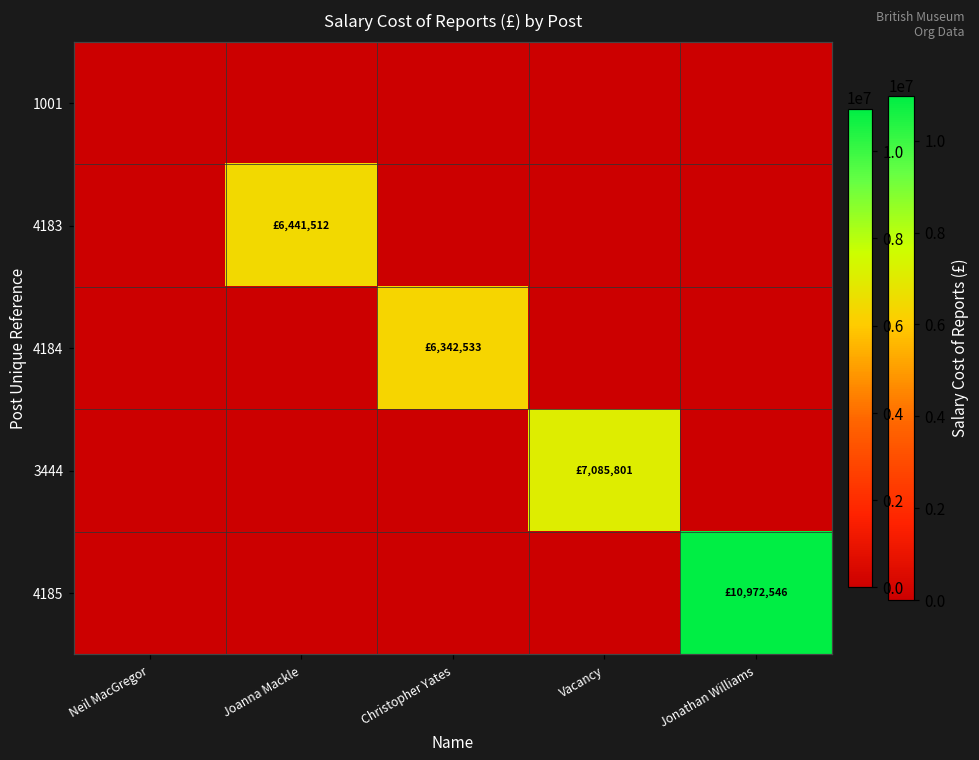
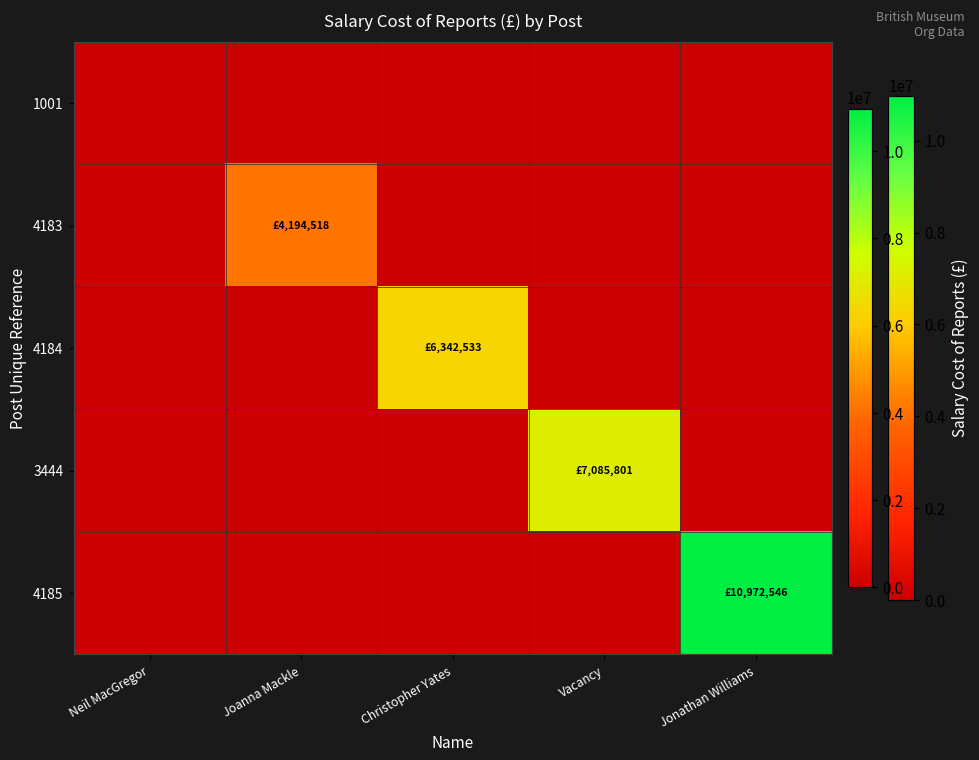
  {
    "4183": {
-     "Joanna Mackle": "£6,441,512"
+     "Joanna Mackle": "£4,194,518"
    },
    "4184": {
      "Christopher Yates": "£6,342,533"
    },
    "3444": {
      "Vacancy": "£7,085,801"
    },
    "4185": {
      "Jonathan Williams": "£10,972,546"
    }
  }
